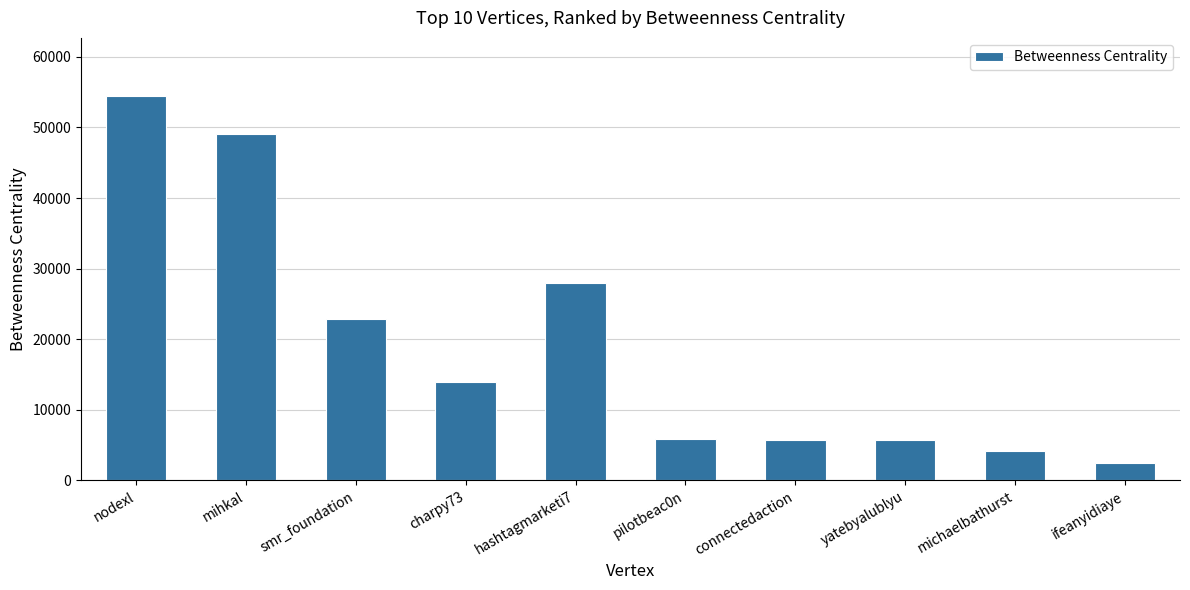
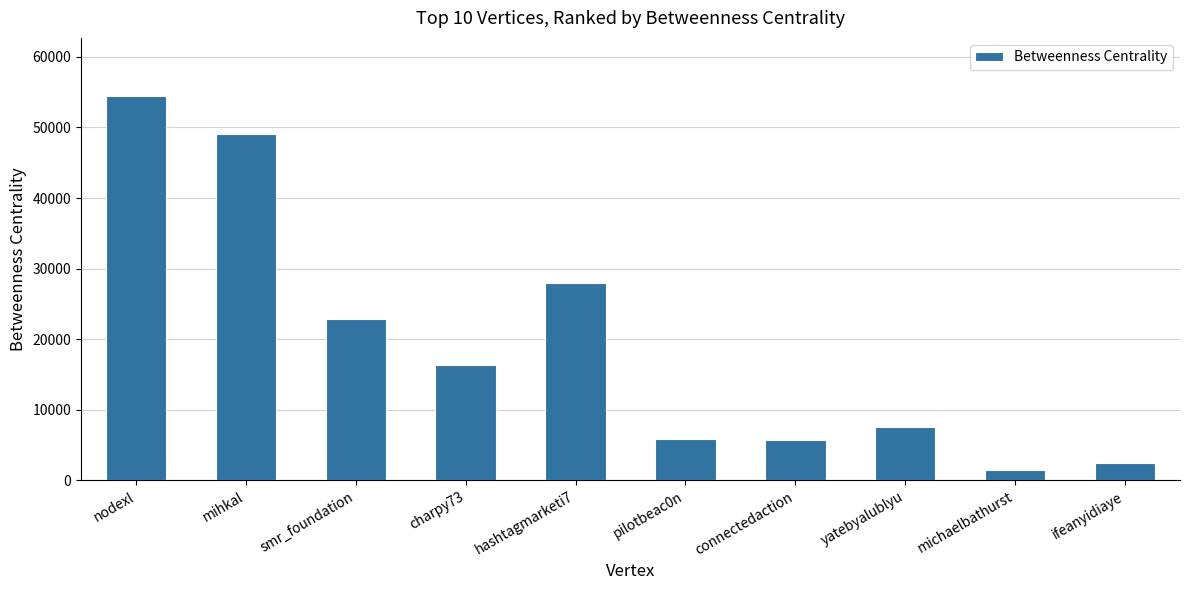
  {
    "nodexl": 55000,
    "mihkal": 49000,
    "smr_foundation": 23000,
-   "charpy73": 14000,
+   "charpy73": 16000,
    "hashtagmarketi7": 28000,
    "pilotbeac0n": 6000,
    "connectedaction": 6000,
-   "yatebyalublyu": 6000,
-   "michaelbathurst": 4000,
+   "yatebyalublyu": 8000,
+   "michaelbathurst": 2000,
    "ifeanyidiaye": 3000
  }
